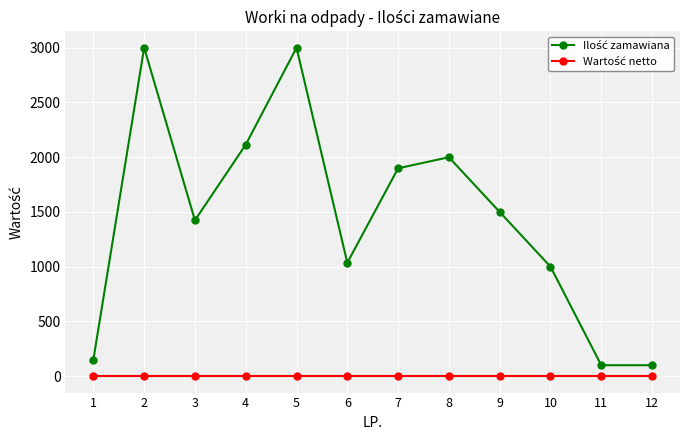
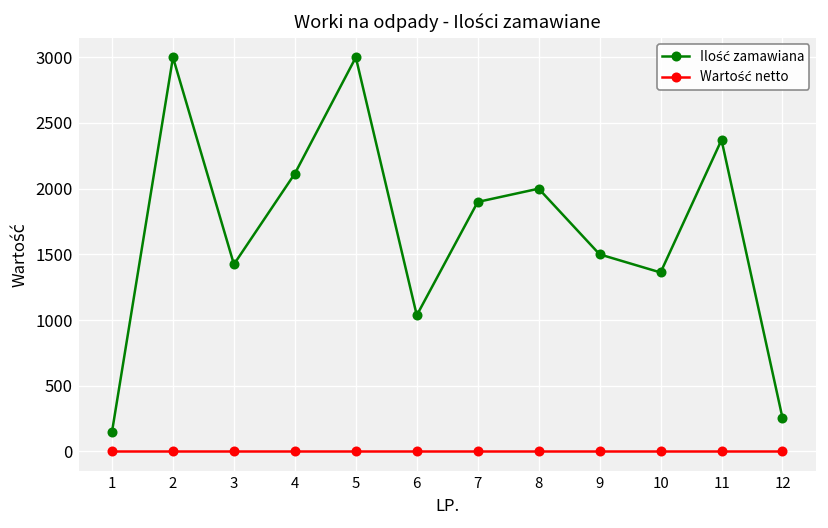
  {
    "Ilość zamawiana": {
      "1": 150,
      "2": 3000,
      "3": 1420,
      "4": 2120,
      "5": 3000,
      "6": 1040,
      "7": 1900,
      "8": 2000,
      "9": 1500,
-     "10": 1000,
-     "11": 100,
-     "12": 100
+     "10": 1360,
+     "11": 2370,
+     "12": 260
    },
    "Wartość netto": {
      "1": 0,
      "2": 0,
      "3": 0,
      "4": 0,
      "5": 0,
      "6": 0,
      "7": 0,
      "8": 0,
      "9": 0,
      "10": 0,
      "11": 0,
      "12": 0
    }
  }
